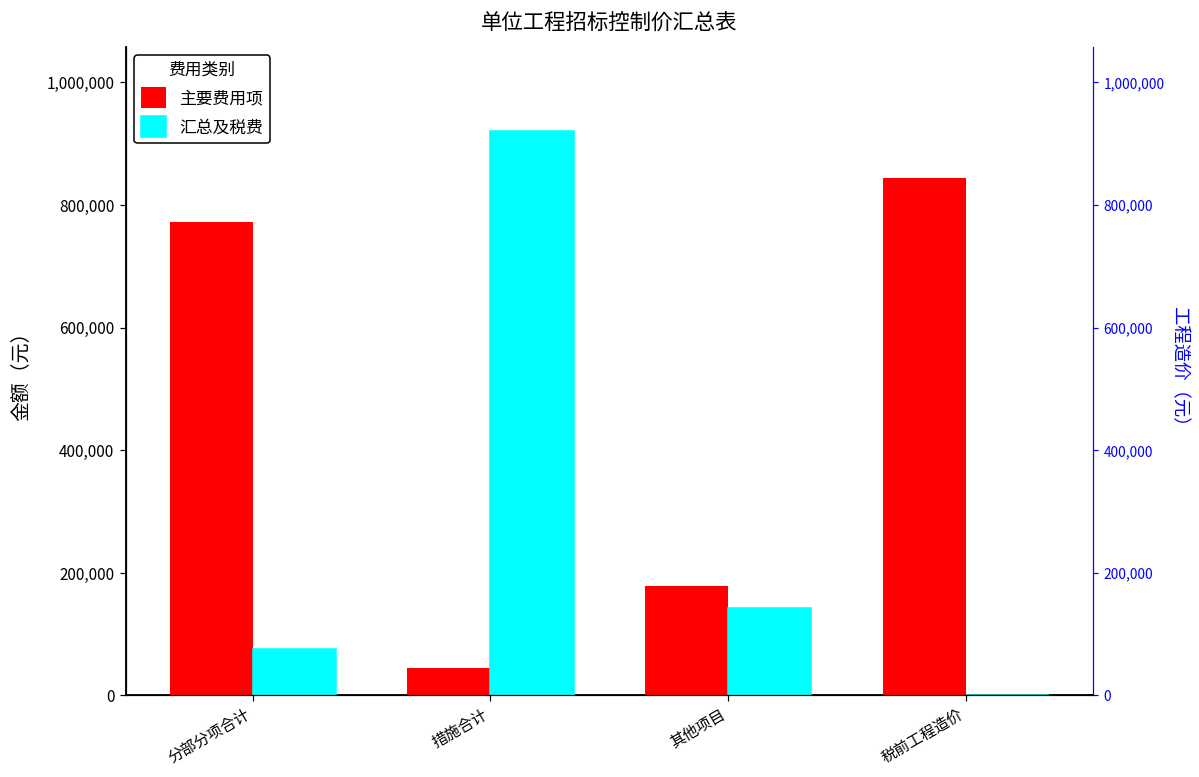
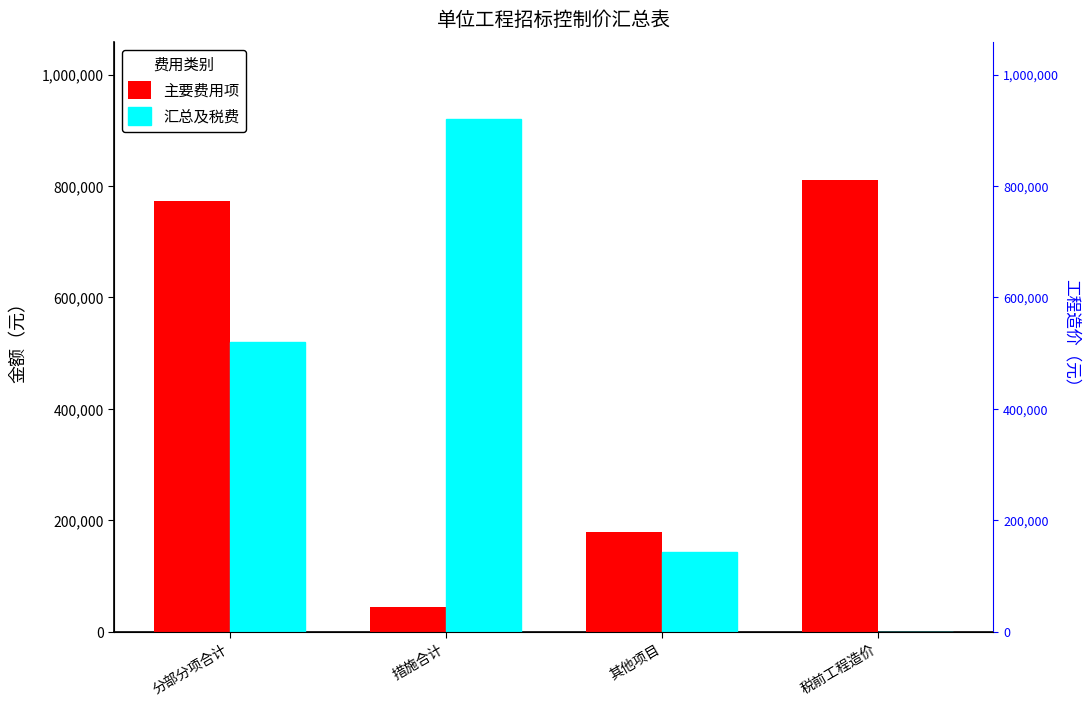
  {
    "主要费用项": {
      "分部分项合计": "770,000",
      "措施合计": "40,000",
      "其他项目": "180,000",
-     "税前工程造价": "840,000"
+     "税前工程造价": "810,000"
    },
    "汇总及税费": {
-     "分部分项合计": "80,000",
+     "分部分项合计": "520,000",
      "措施合计": "920,000",
      "其他项目": "140,000",
      "税前工程造价": "0"
    }
  }
